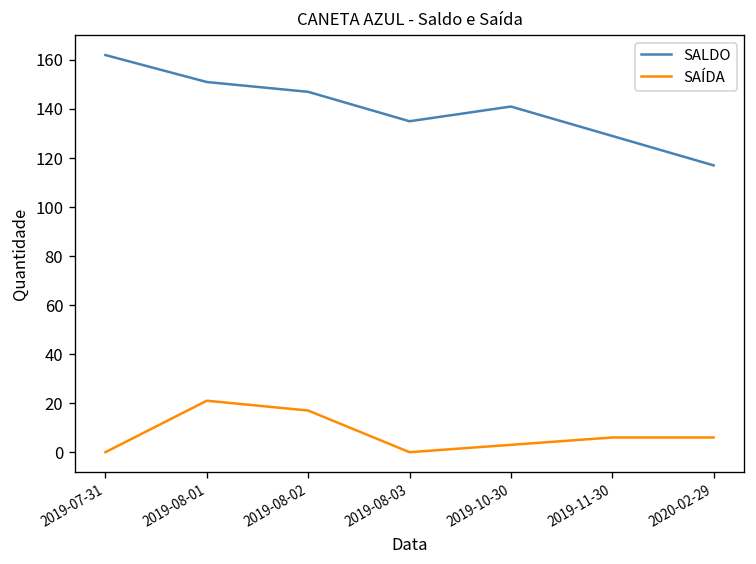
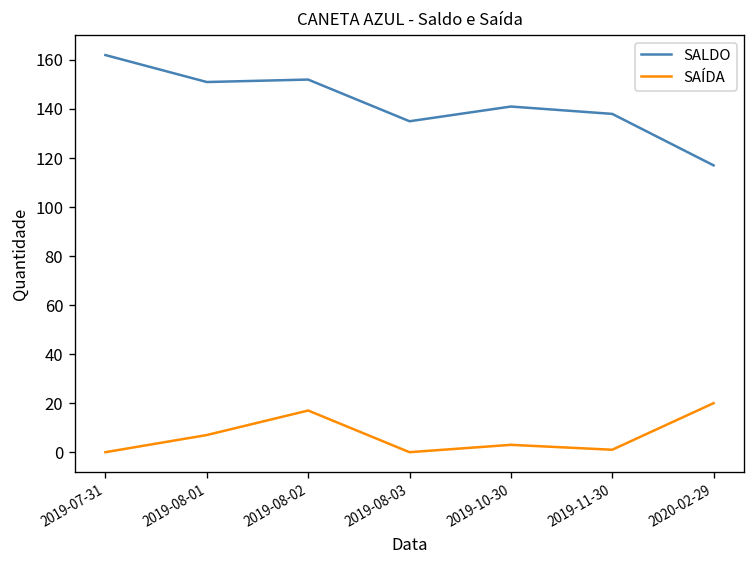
  {
    "SALDO": {
      "2019-07-31": 162,
      "2019-08-01": 151,
-     "2019-08-02": 147,
+     "2019-08-02": 152,
      "2019-08-03": 135,
      "2019-10-30": 141,
-     "2019-11-30": 129,
+     "2019-11-30": 138,
      "2020-02-29": 117
    },
    "SAÍDA": {
      "2019-07-31": 0,
-     "2019-08-01": 21,
+     "2019-08-01": 7,
      "2019-08-02": 17,
      "2019-08-03": 0,
      "2019-10-30": 3,
-     "2019-11-30": 6,
-     "2020-02-29": 6
+     "2019-11-30": 1,
+     "2020-02-29": 20
    }
  }
